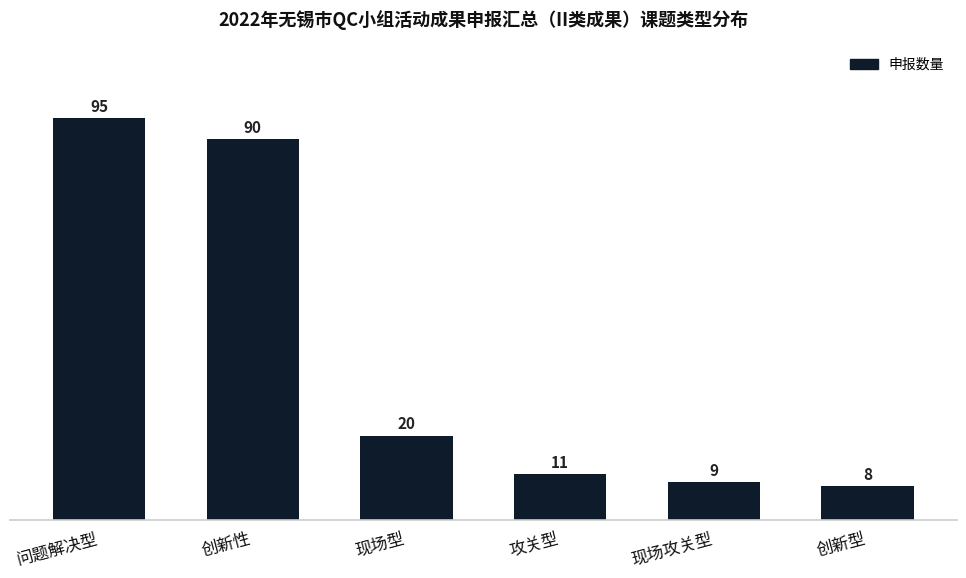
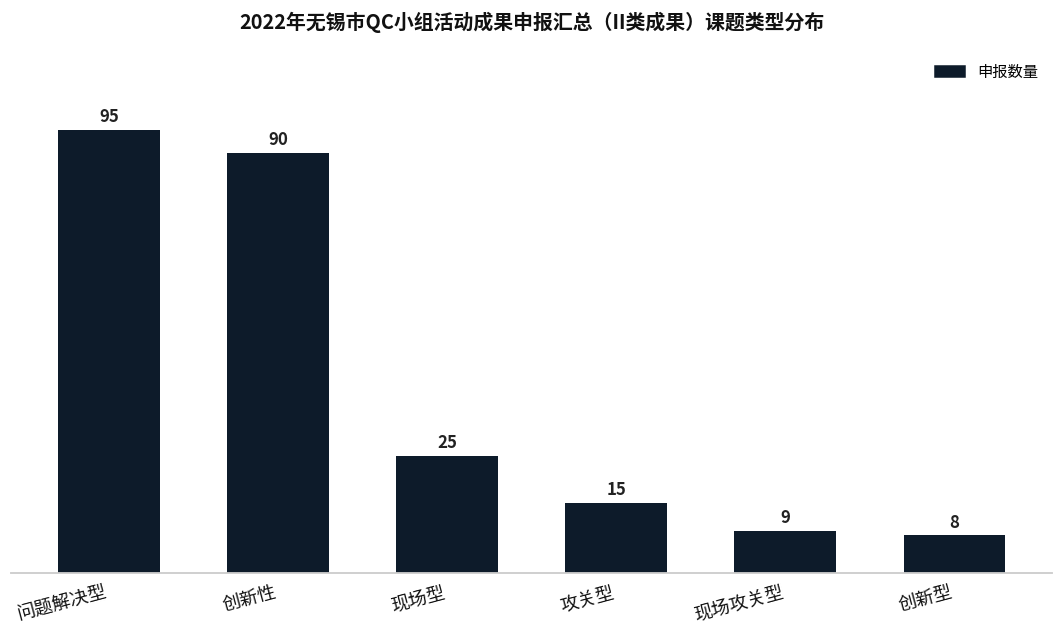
  {
    "问题解决型": 95,
    "创新性": 90,
-   "现场型": 20,
-   "攻关型": 11,
+   "现场型": 25,
+   "攻关型": 15,
    "现场攻关型": 9,
    "创新型": 8
  }
